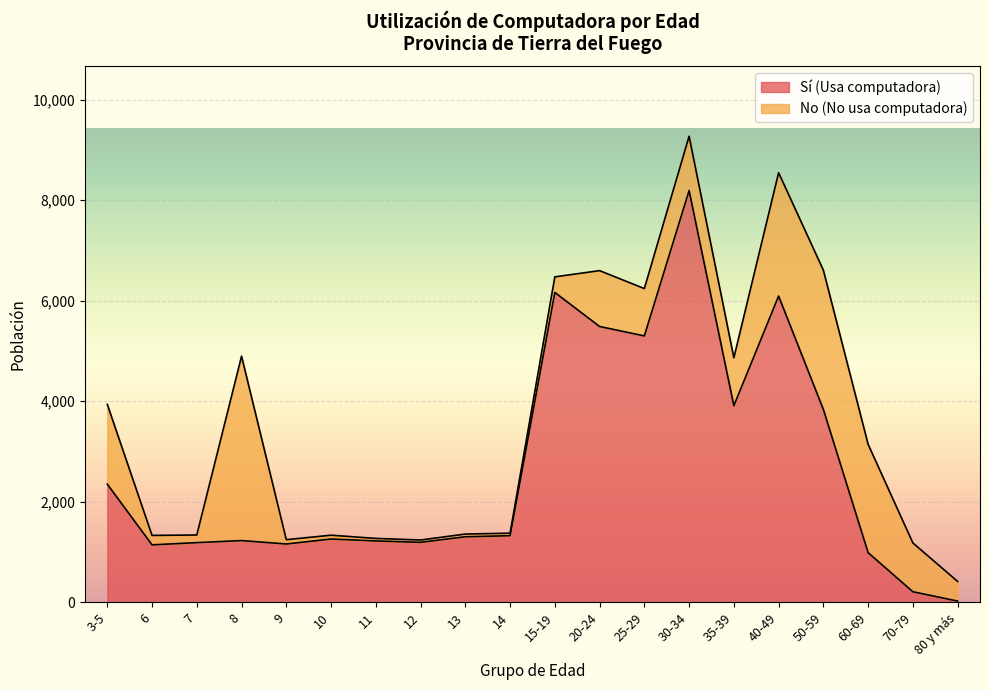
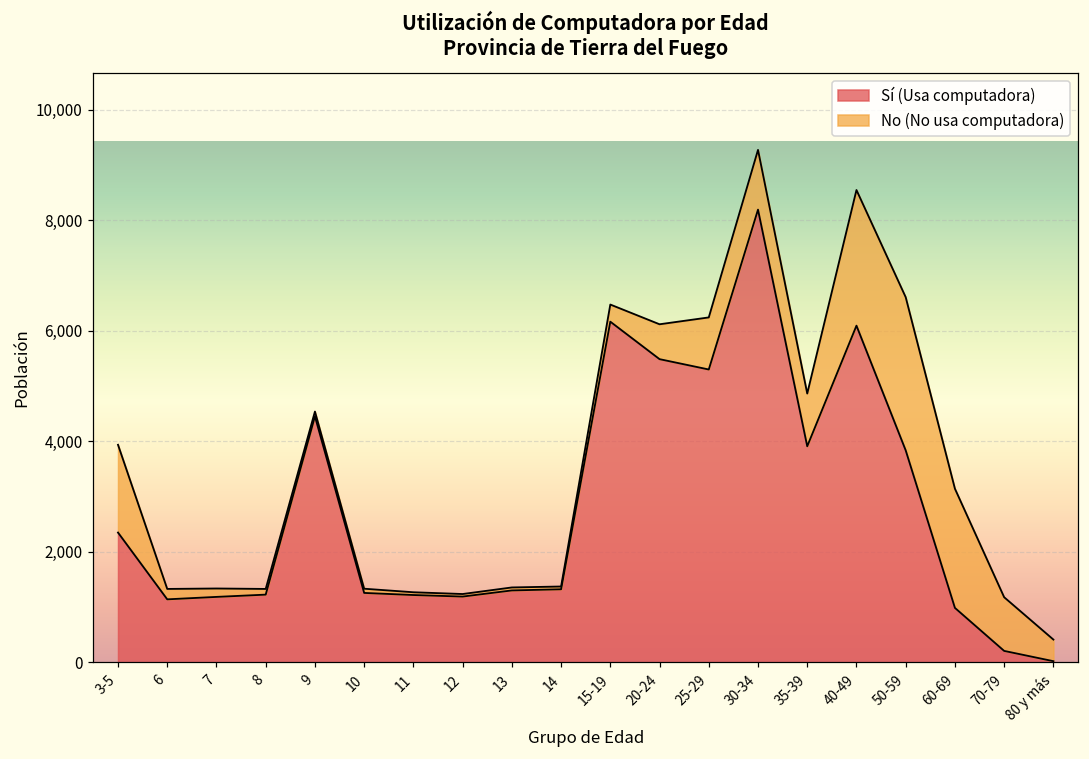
  {
    "Sí (Usa computadora)": {
      "3-5": "2,400",
      "6": "1,100",
      "7": "1,200",
      "8": "1,200",
-     "9": "1,200",
+     "9": "4,500",
      "10": "1,300",
      "13": "1,300",
      "15-19": "6,200",
      "20-24": "5,500",
      "25-29": "5,300",
      "30-34": "8,200",
      "35-39": "3,900",
      "40-49": "6,100",
      "50-59": "3,800",
      "60-69": "1,000",
      "70-79": "200",
      "80 y más": "0"
    },
    "No (No usa computadora)": {
      "3-5": "1,600",
      "6": "200",
      "7": "200",
-     "8": "3,700",
+     "8": "100",
      "9": "100",
      "10": "100",
      "13": "100",
      "15-19": "300",
-     "20-24": "1,100",
+     "20-24": "600",
      "25-29": "900",
      "30-34": "1,100",
      "35-39": "1,000",
      "40-49": "2,500",
      "50-59": "2,800",
      "60-69": "2,200",
      "70-79": "1,000",
      "80 y más": "400"
    }
  }
